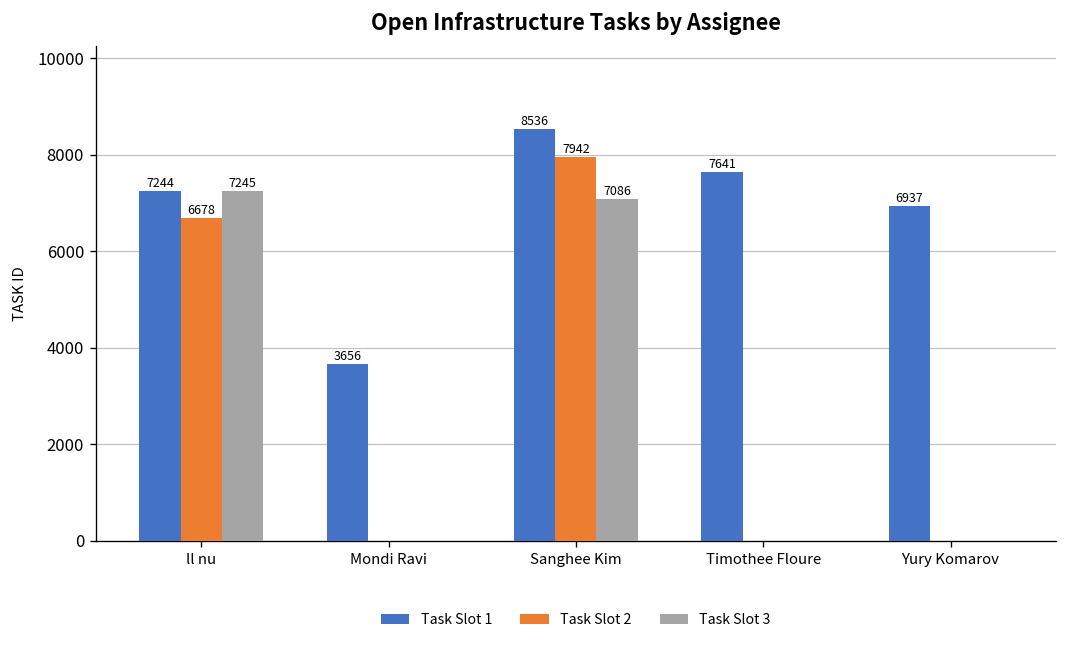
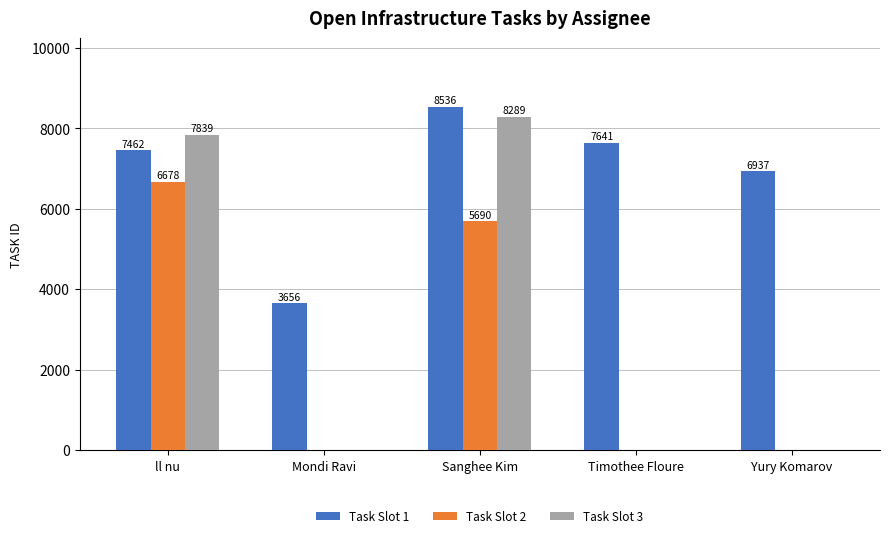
  {
    "Task Slot 1": {
-     "ll nu": 7244,
+     "ll nu": 7462,
      "Mondi Ravi": 3656,
      "Sanghee Kim": 8536,
      "Timothee Floure": 7641,
      "Yury Komarov": 6937
    },
    "Task Slot 2": {
      "ll nu": 6678,
-     "Sanghee Kim": 7942
+     "Sanghee Kim": 5690
    },
    "Task Slot 3": {
-     "ll nu": 7245,
-     "Sanghee Kim": 7086
+     "ll nu": 7839,
+     "Sanghee Kim": 8289
    }
  }
